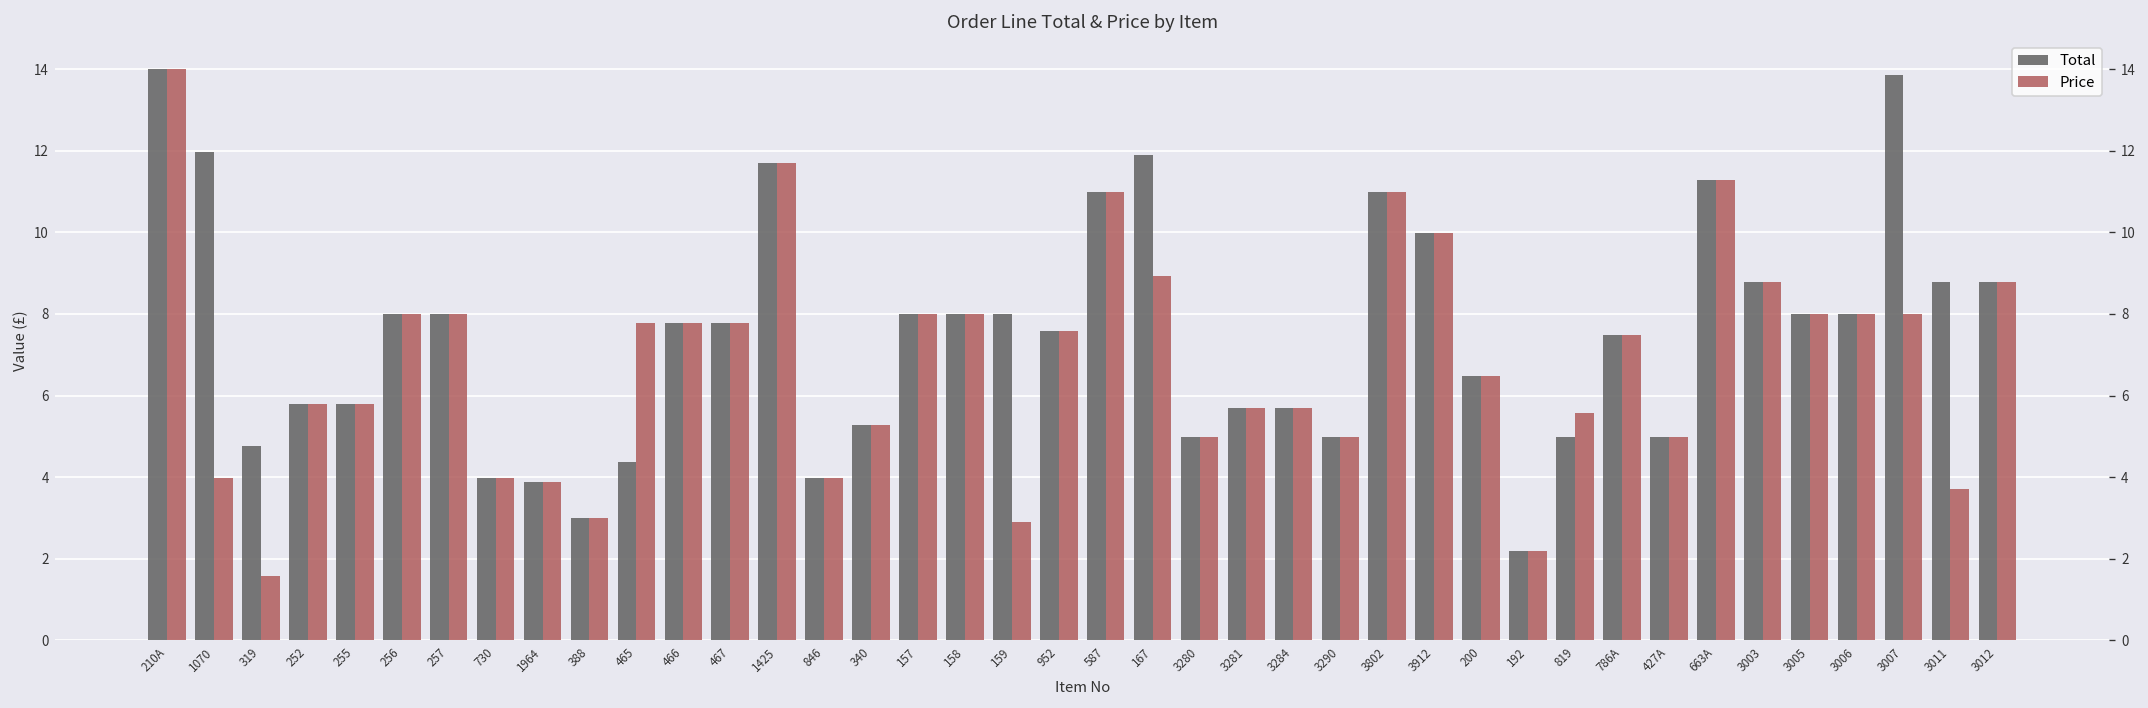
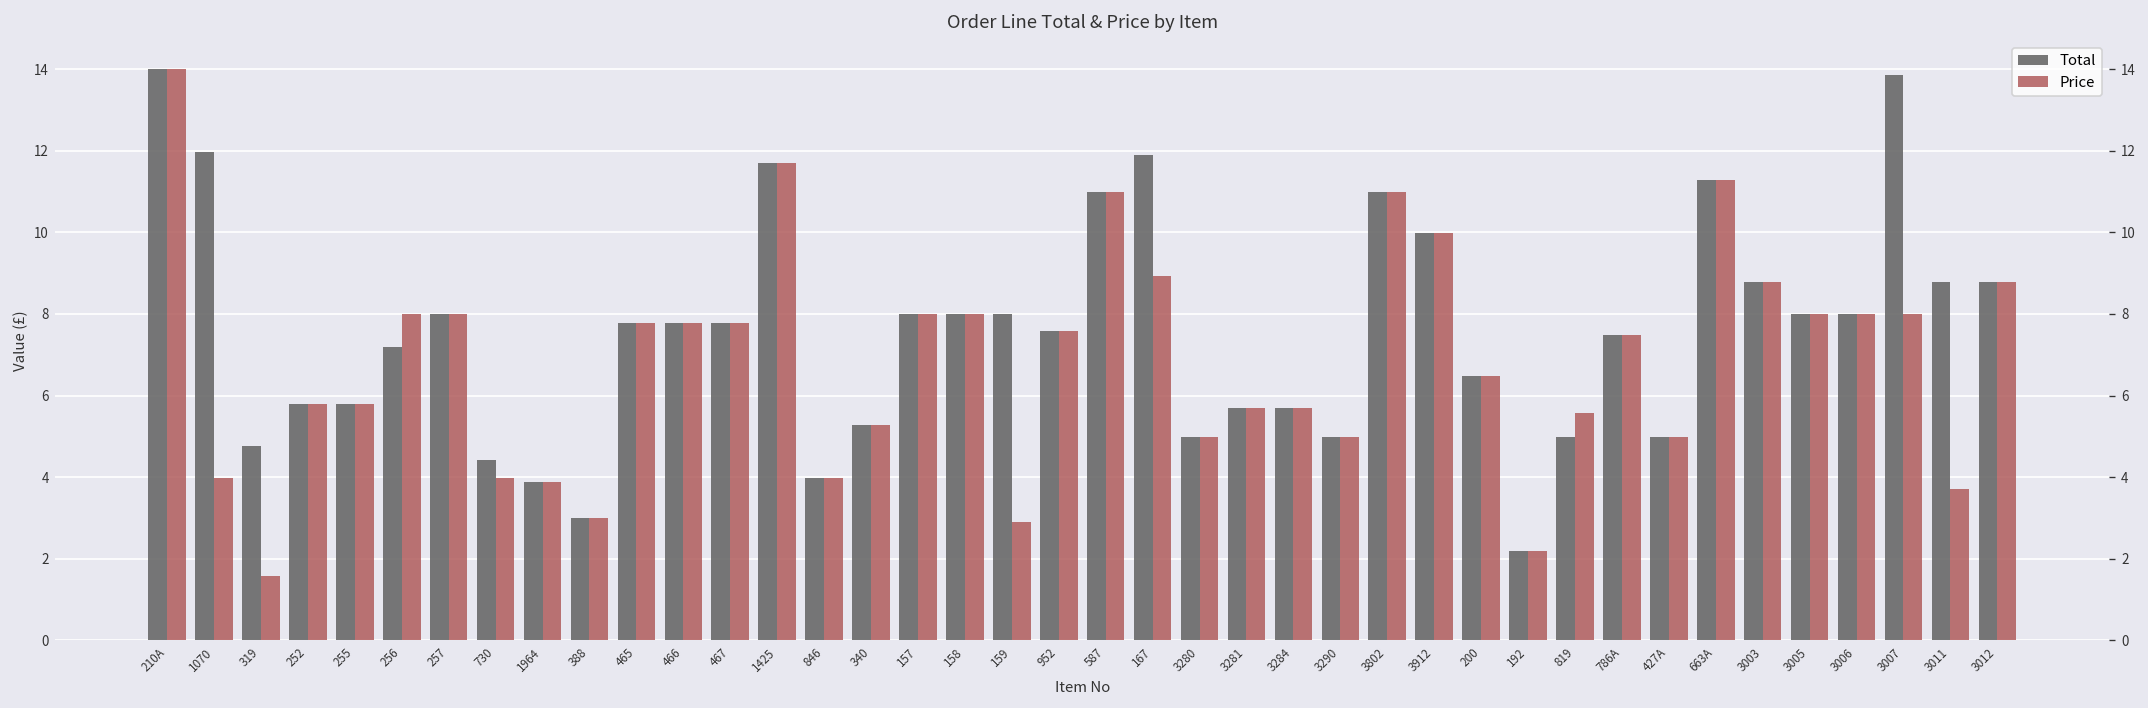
  {
    "Total": {
      "210A": 14.0,
      "1070": 12.0,
      "319": 4.8,
      "252": 5.8,
      "255": 5.8,
-     "256": 8.0,
+     "256": 7.2,
      "257": 8.0,
-     "730": 4.0,
+     "730": 4.4,
      "1964": 3.9,
      "388": 3.0,
-     "465": 4.4,
+     "465": 7.8,
      "466": 7.8,
      "467": 7.8,
      "1425": 11.7,
      "846": 4.0,
      "340": 5.3,
      "157": 8.0,
      "158": 8.0,
      "159": 8.0,
      "952": 7.6,
      "587": 11.0,
      "167": 11.9,
      "3280": 5.0,
      "3281": 5.7,
      "3284": 5.7,
      "3290": 5.0,
      "3802": 11.0,
      "3912": 10.0,
      "200": 6.5,
      "192": 2.2,
      "819": 5.0,
      "786A": 7.5,
      "427A": 5.0,
      "663A": 11.3,
      "3003": 8.8,
      "3005": 8.0,
      "3006": 8.0,
      "3007": 13.9,
      "3011": 8.8,
      "3012": 8.8
    },
    "Price": {
      "210A": 14.0,
      "1070": 4.0,
      "319": 1.6,
      "252": 5.8,
      "255": 5.8,
      "256": 8.0,
      "257": 8.0,
      "730": 4.0,
      "1964": 3.9,
      "388": 3.0,
      "465": 7.8,
      "466": 7.8,
      "467": 7.8,
      "1425": 11.7,
      "846": 4.0,
      "340": 5.3,
      "157": 8.0,
      "158": 8.0,
      "159": 2.9,
      "952": 7.6,
      "587": 11.0,
      "167": 8.9,
      "3280": 5.0,
      "3281": 5.7,
      "3284": 5.7,
      "3290": 5.0,
      "3802": 11.0,
      "3912": 10.0,
      "200": 6.5,
      "192": 2.2,
      "819": 5.6,
      "786A": 7.5,
      "427A": 5.0,
      "663A": 11.3,
      "3003": 8.8,
      "3005": 8.0,
      "3006": 8.0,
      "3007": 8.0,
      "3011": 3.7,
      "3012": 8.8
    }
  }
